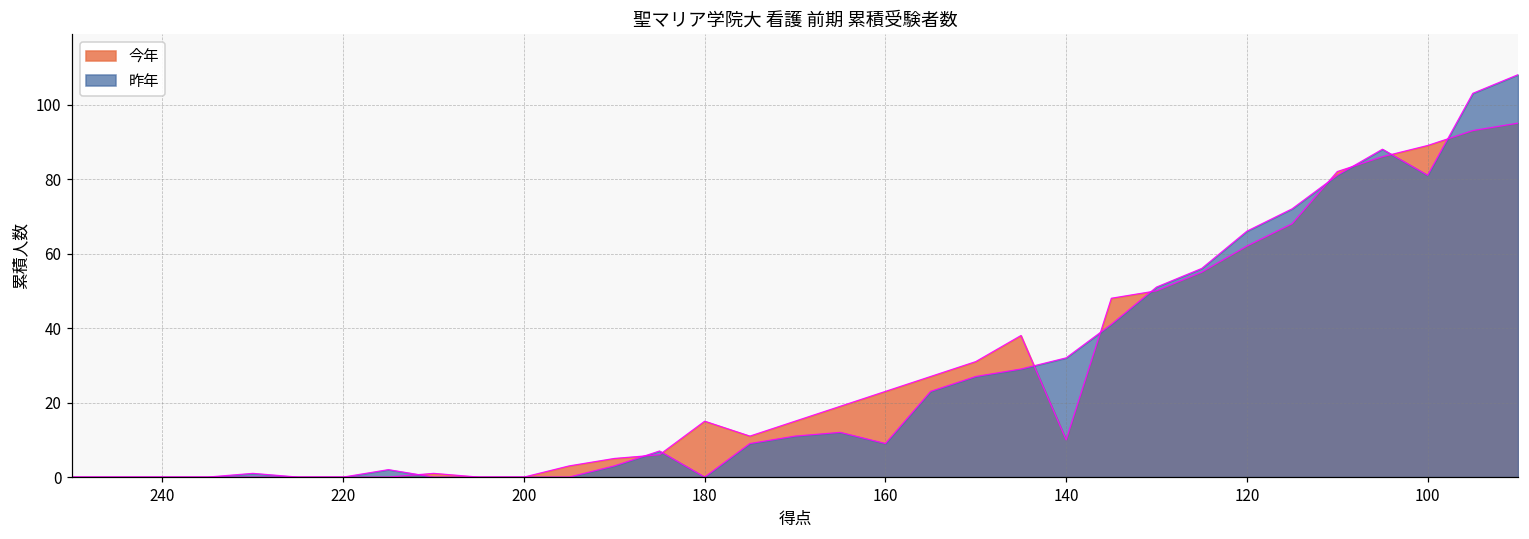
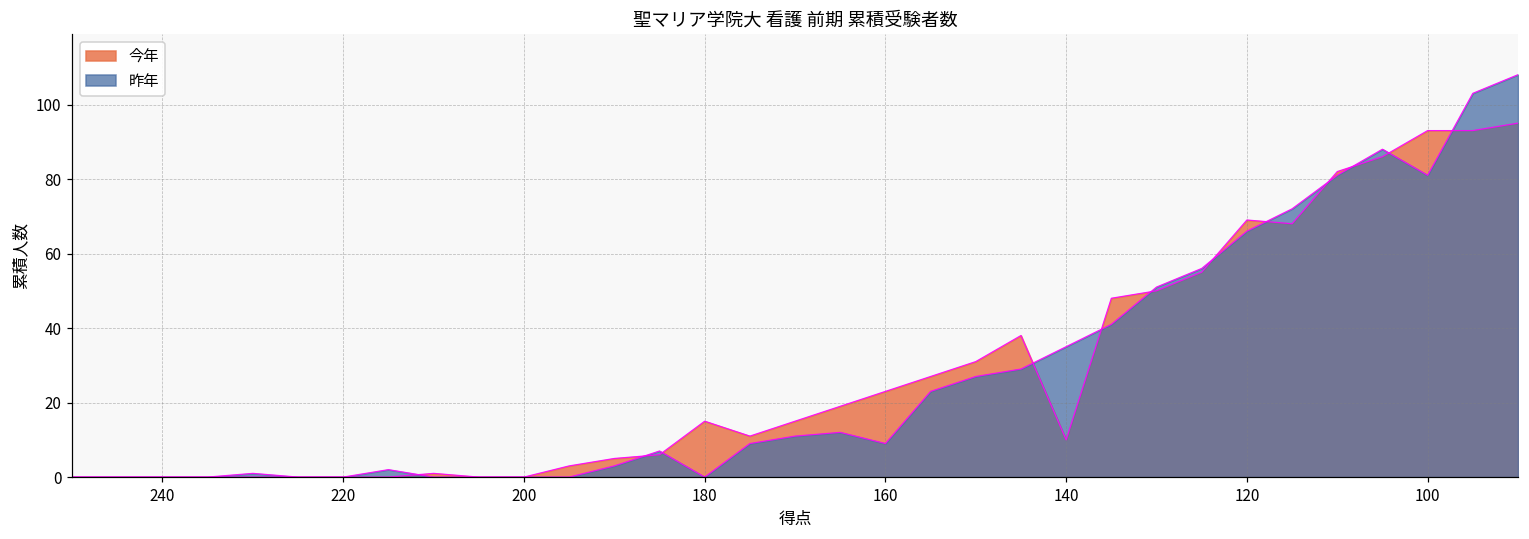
  {
    "今年": {
      "180": 15,
      "160": 23,
      "140": 10,
-     "120": 62,
-     "100": 89
+     "120": 69,
+     "100": 93
    },
    "昨年": {
      "180": 0,
      "160": 9,
-     "140": 32,
+     "140": 35,
      "120": 66,
      "100": 81
    }
  }
